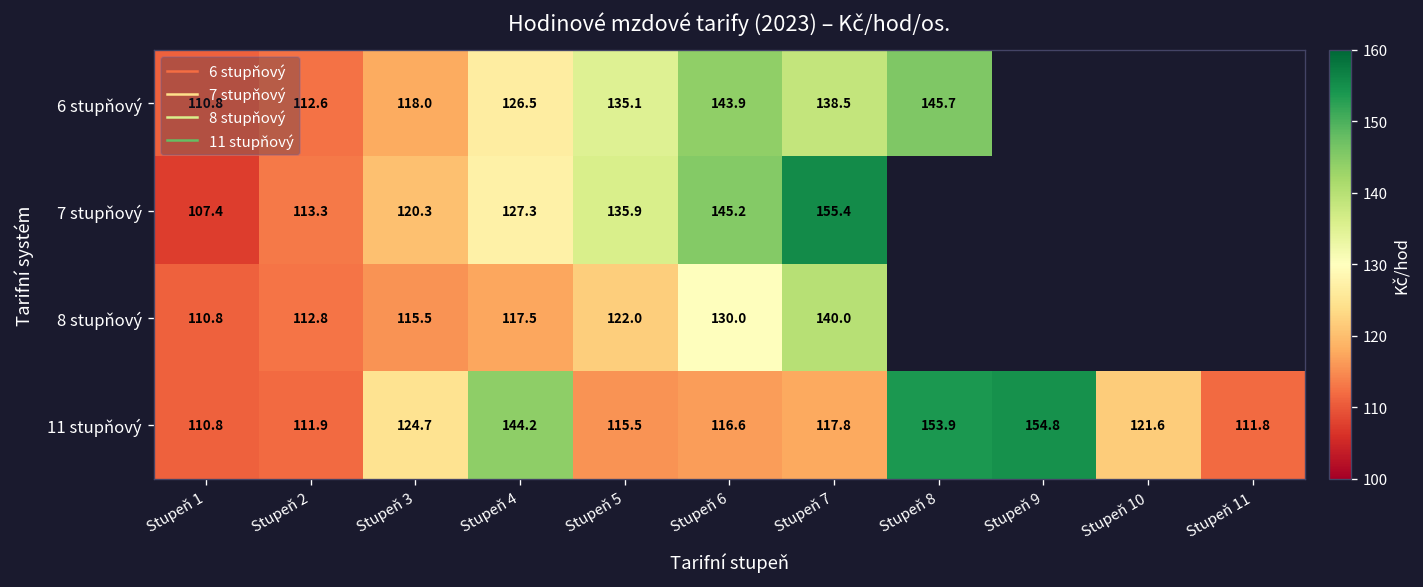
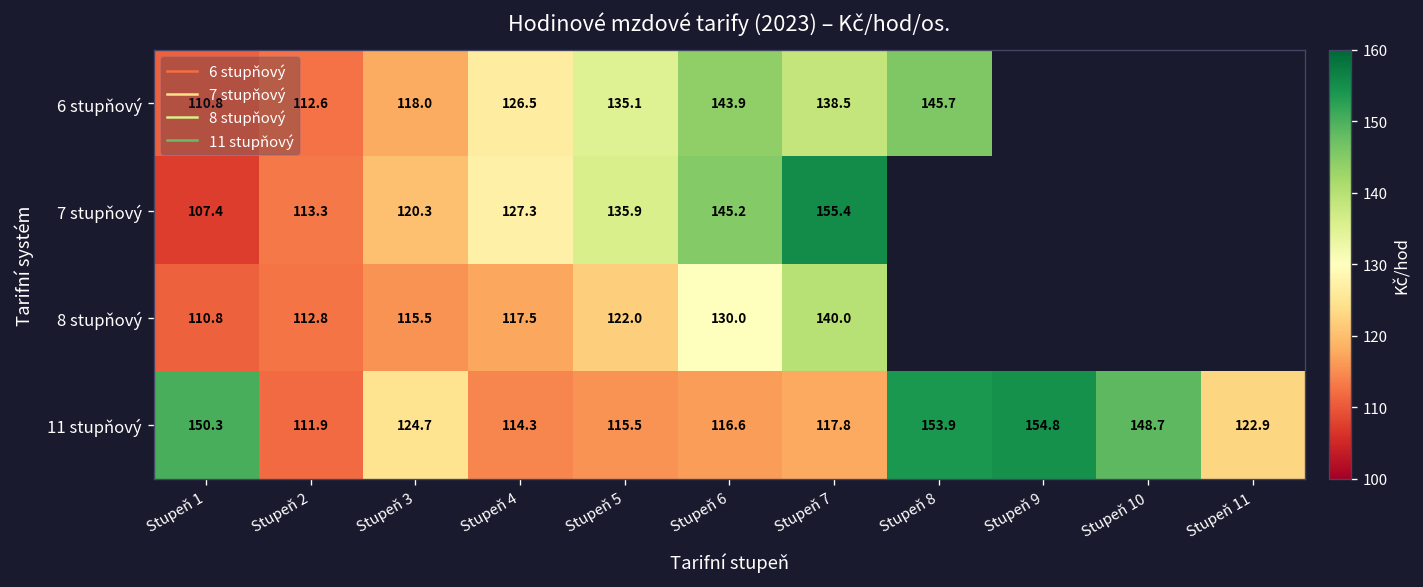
  {
    "6 stupňový": {
      "Stupeň 3": 118.0,
      "Stupeň 4": 126.5,
      "Stupeň 5": 135.1,
      "Stupeň 6": 143.9,
      "Stupeň 7": 138.5,
      "Stupeň 8": 145.7
    },
    "7 stupňový": {
      "Stupeň 1": 107.4,
      "Stupeň 2": 113.3,
      "Stupeň 3": 120.3,
      "Stupeň 4": 127.3,
      "Stupeň 5": 135.9,
      "Stupeň 6": 145.2,
      "Stupeň 7": 155.4
    },
    "8 stupňový": {
      "Stupeň 1": 110.8,
      "Stupeň 2": 112.8,
      "Stupeň 3": 115.5,
      "Stupeň 4": 117.5,
      "Stupeň 5": 122.0,
      "Stupeň 6": 130.0,
      "Stupeň 7": 140.0
    },
    "11 stupňový": {
-     "Stupeň 1": 110.8,
+     "Stupeň 1": 150.3,
      "Stupeň 2": 111.9,
      "Stupeň 3": 124.7,
-     "Stupeň 4": 144.2,
+     "Stupeň 4": 114.3,
      "Stupeň 5": 115.5,
      "Stupeň 6": 116.6,
      "Stupeň 7": 117.8,
      "Stupeň 8": 153.9,
      "Stupeň 9": 154.8,
-     "Stupeň 10": 121.6,
-     "Stupeň 11": 111.8
+     "Stupeň 10": 148.7,
+     "Stupeň 11": 122.9
    }
  }
